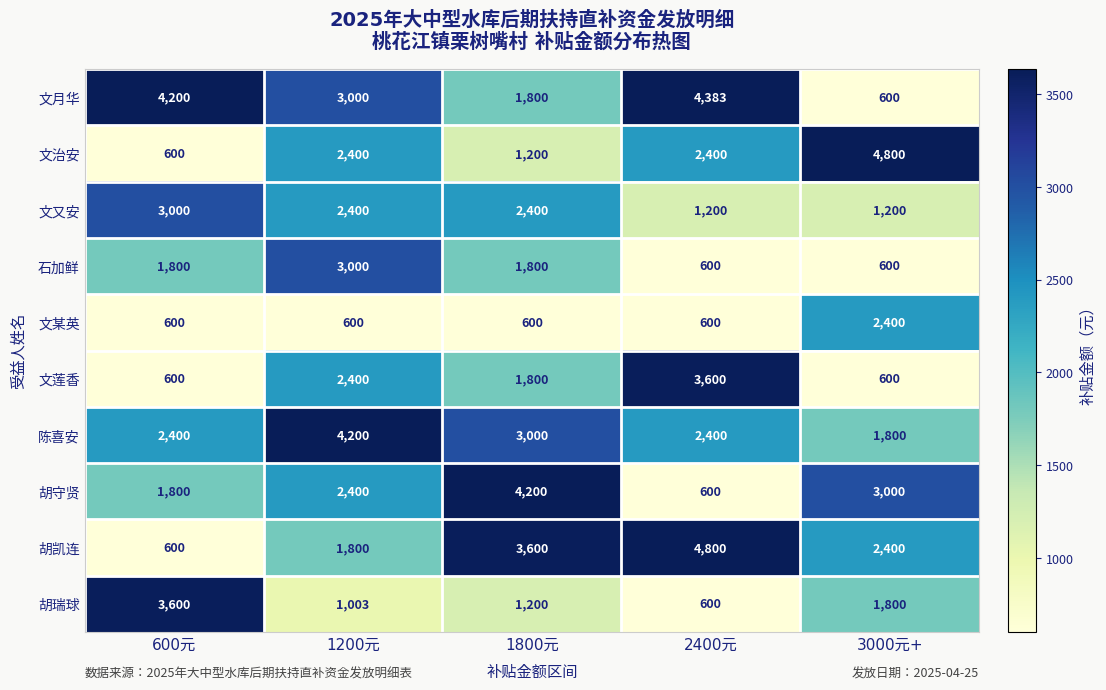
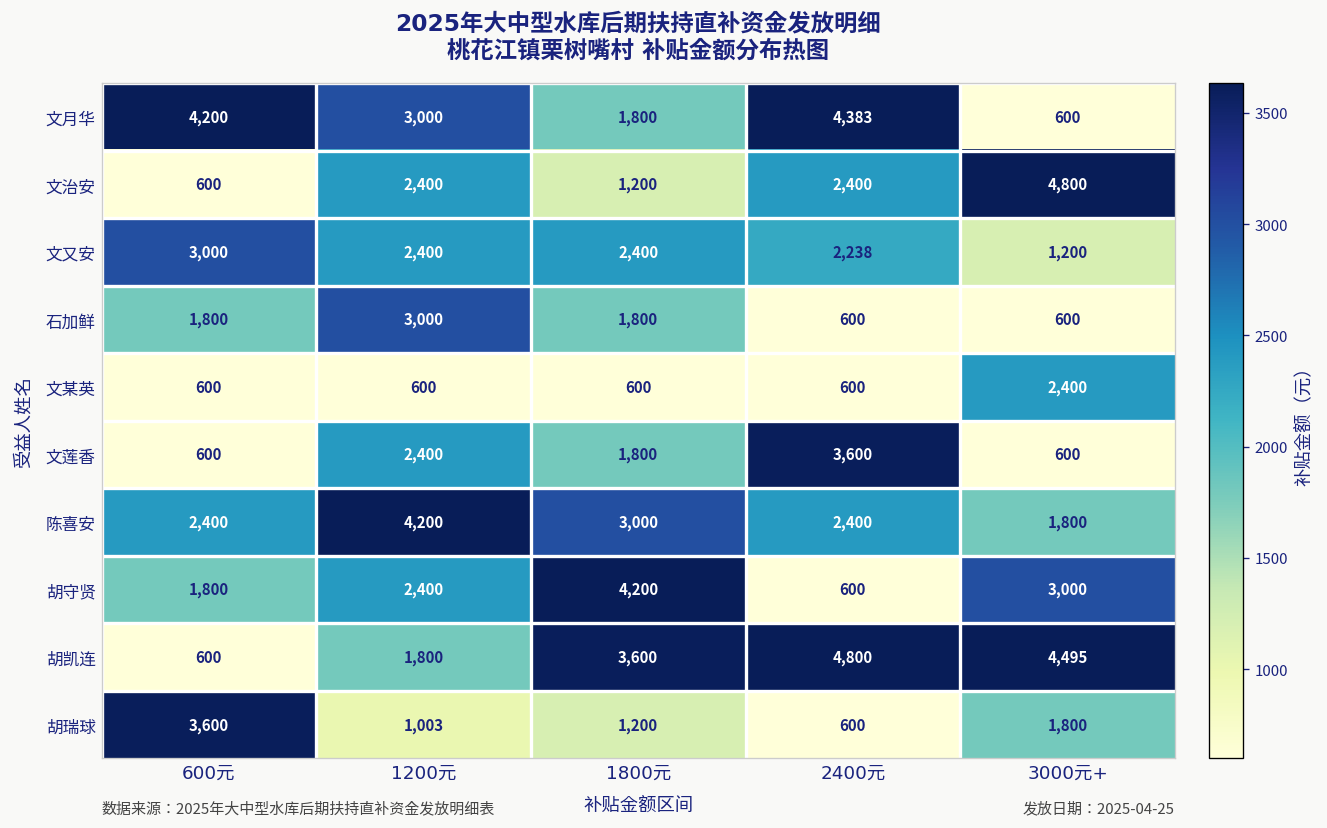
  {
    "文月华": {
      "600元": "4,200",
      "1200元": "3,000",
      "1800元": "1,800",
      "2400元": "4,383",
      "3000元+": "600"
    },
    "文治安": {
      "600元": "600",
      "1200元": "2,400",
      "1800元": "1,200",
      "2400元": "2,400",
      "3000元+": "4,800"
    },
    "文又安": {
      "600元": "3,000",
      "1200元": "2,400",
      "1800元": "2,400",
-     "2400元": "1,200",
+     "2400元": "2,238",
      "3000元+": "1,200"
    },
    "石加鲜": {
      "600元": "1,800",
      "1200元": "3,000",
      "1800元": "1,800",
      "2400元": "600",
      "3000元+": "600"
    },
    "文某英": {
      "600元": "600",
      "1200元": "600",
      "1800元": "600",
      "2400元": "600",
      "3000元+": "2,400"
    },
    "文莲香": {
      "600元": "600",
      "1200元": "2,400",
      "1800元": "1,800",
      "2400元": "3,600",
      "3000元+": "600"
    },
    "陈喜安": {
      "600元": "2,400",
      "1200元": "4,200",
      "1800元": "3,000",
      "2400元": "2,400",
      "3000元+": "1,800"
    },
    "胡守贤": {
      "600元": "1,800",
      "1200元": "2,400",
      "1800元": "4,200",
      "2400元": "600",
      "3000元+": "3,000"
    },
    "胡凯连": {
      "600元": "600",
      "1200元": "1,800",
      "1800元": "3,600",
      "2400元": "4,800",
-     "3000元+": "2,400"
+     "3000元+": "4,495"
    },
    "胡瑞球": {
      "600元": "3,600",
      "1200元": "1,003",
      "1800元": "1,200",
      "2400元": "600",
      "3000元+": "1,800"
    }
  }
